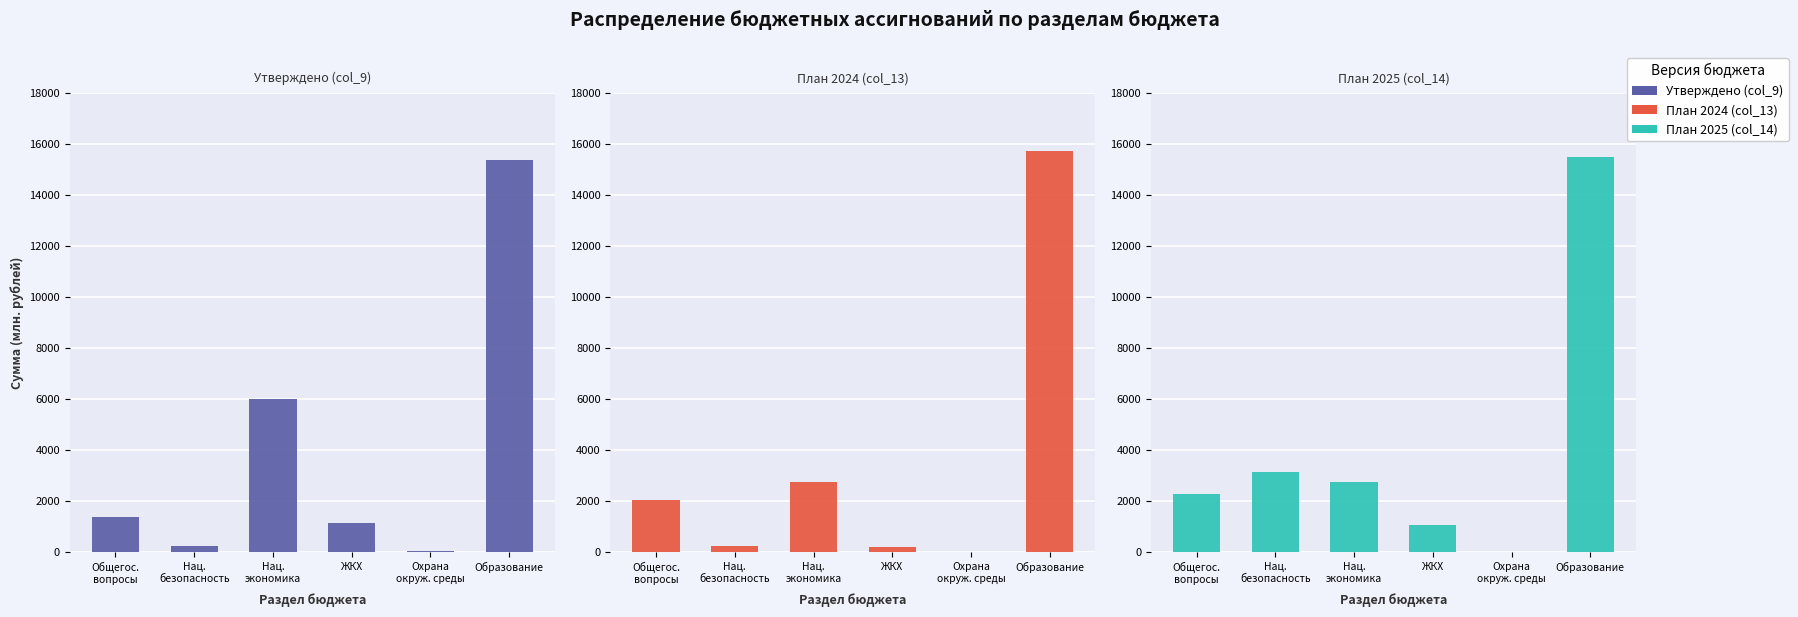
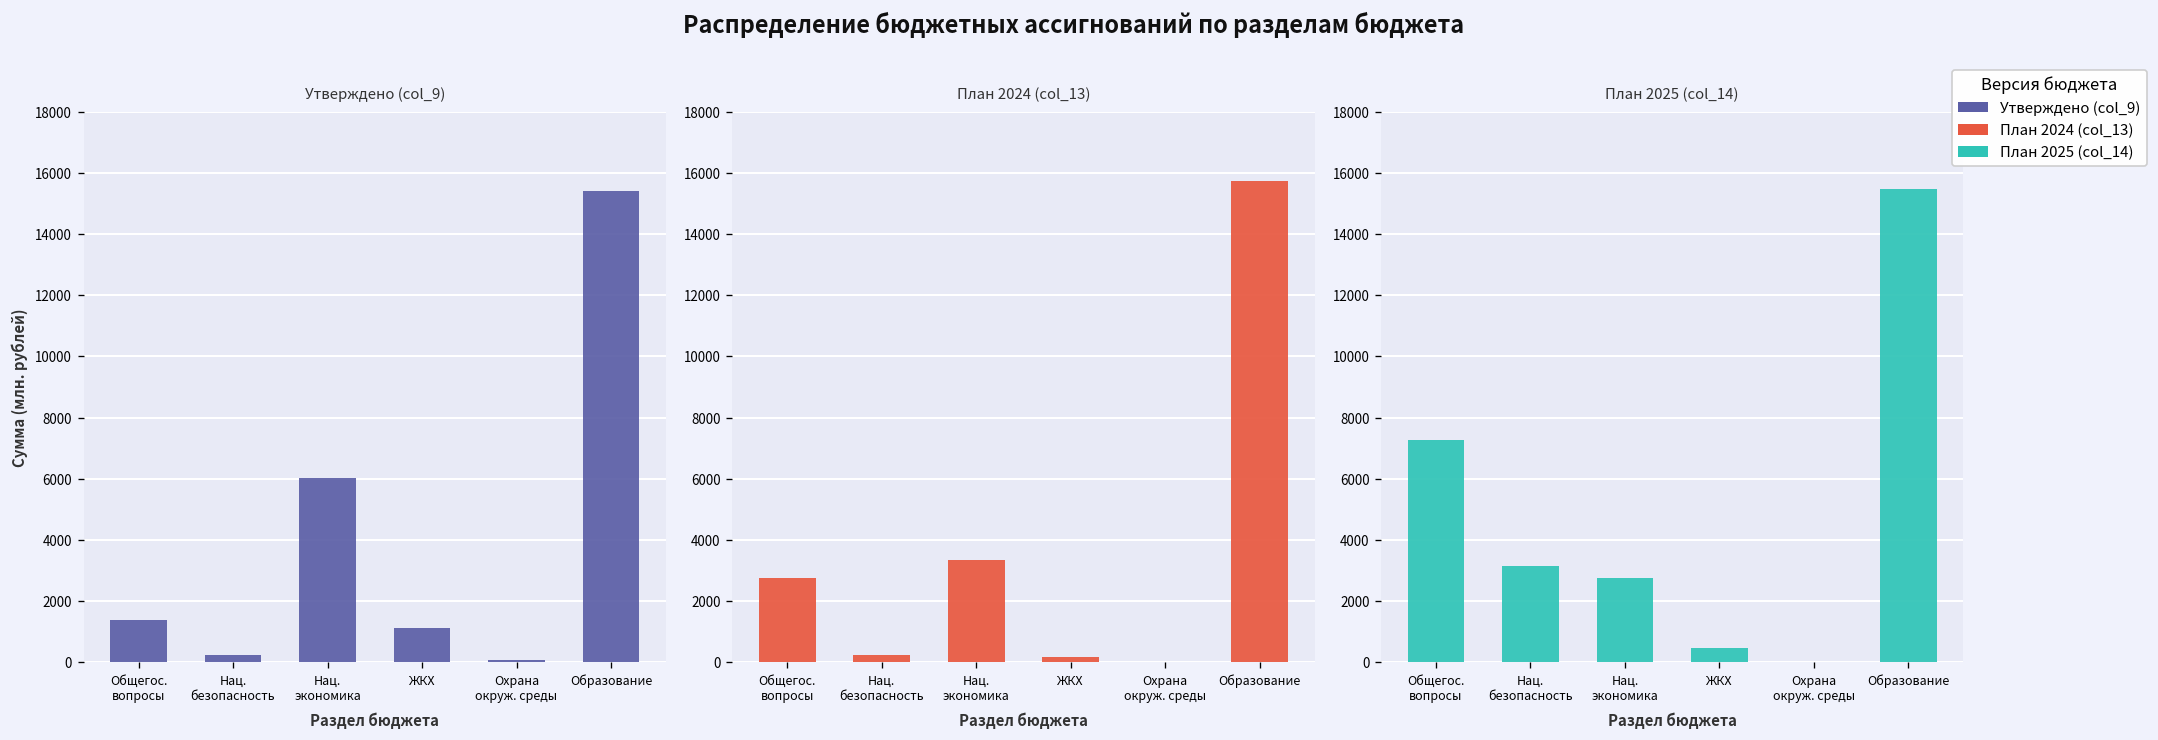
  {
    "Утверждено (col_9)": {
      "Общегос. вопросы": 1400,
      "Нац. безопасность": 200,
      "Нац. экономика": 6000,
      "ЖКХ": 1100,
      "Образование": 15400
    },
    "План 2024 (col_13)": {
-     "Общегос. вопросы": 2000,
+     "Общегос. вопросы": 2800,
      "Нац. безопасность": 200,
-     "Нац. экономика": 2800,
+     "Нац. экономика": 3400,
      "ЖКХ": 200,
      "Образование": 15700
    },
    "План 2025 (col_14)": {
-     "Общегос. вопросы": 2300,
+     "Общегос. вопросы": 7300,
      "Нац. безопасность": 3200,
      "Нац. экономика": 2800,
-     "ЖКХ": 1100,
+     "ЖКХ": 500,
      "Образование": 15500
    }
  }
